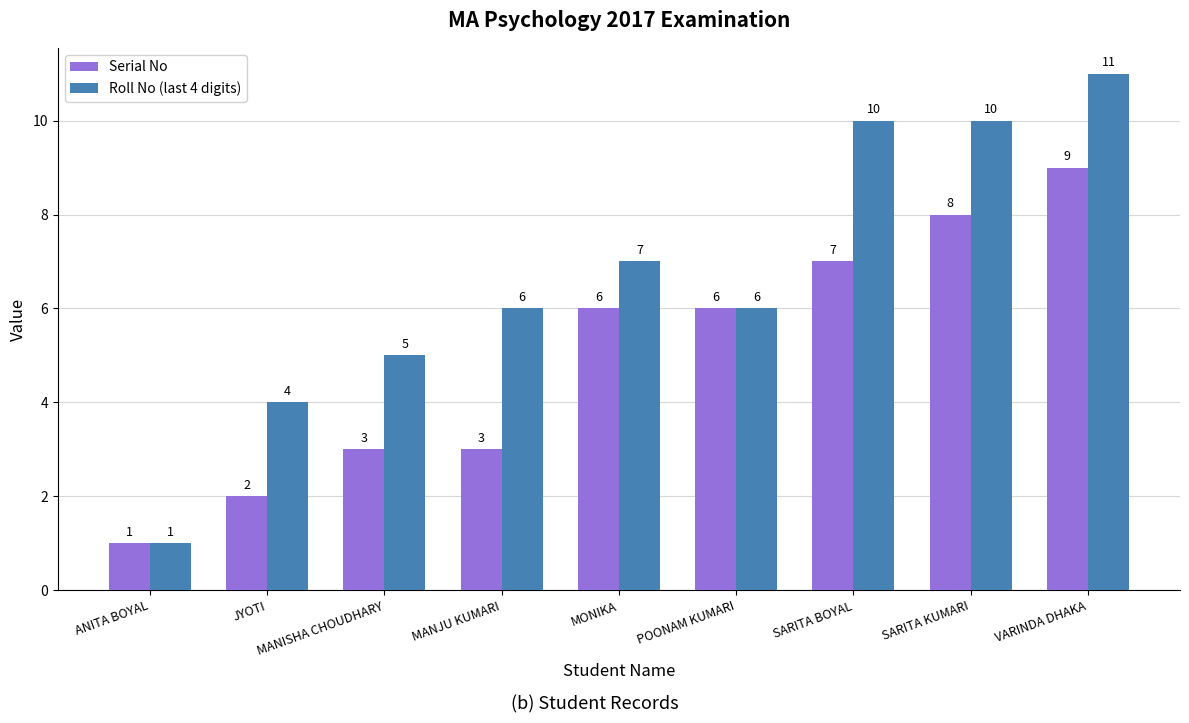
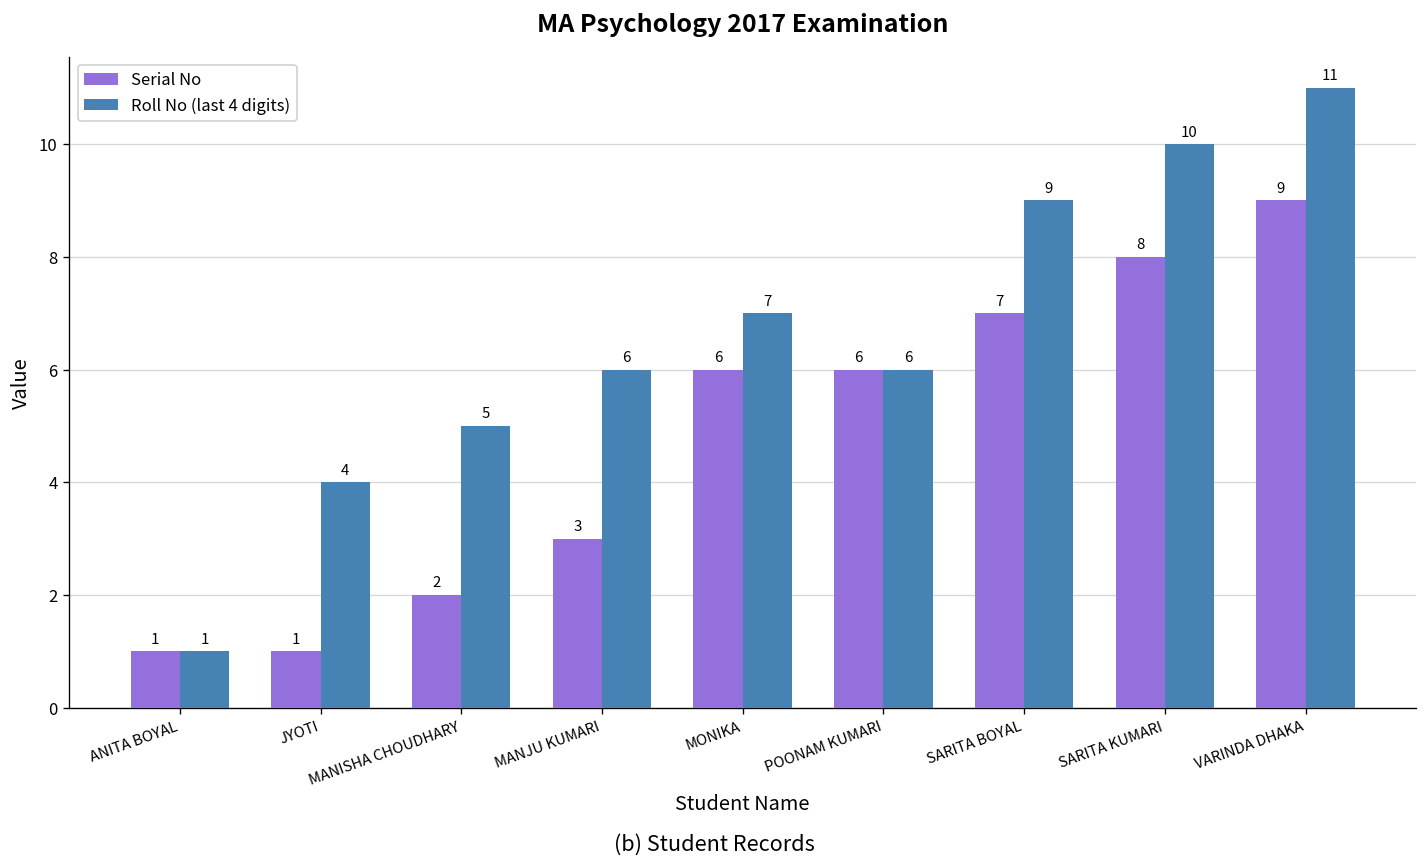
  {
    "Serial No": {
      "ANITA BOYAL": 1,
-     "JYOTI": 2,
-     "MANISHA CHOUDHARY": 3,
+     "JYOTI": 1,
+     "MANISHA CHOUDHARY": 2,
      "MANJU KUMARI": 3,
      "MONIKA": 6,
      "POONAM KUMARI": 6,
      "SARITA BOYAL": 7,
      "SARITA KUMARI": 8,
      "VARINDA DHAKA": 9
    },
    "Roll No (last 4 digits)": {
      "ANITA BOYAL": 1,
      "JYOTI": 4,
      "MANISHA CHOUDHARY": 5,
      "MANJU KUMARI": 6,
      "MONIKA": 7,
      "POONAM KUMARI": 6,
-     "SARITA BOYAL": 10,
+     "SARITA BOYAL": 9,
      "SARITA KUMARI": 10,
      "VARINDA DHAKA": 11
    }
  }
